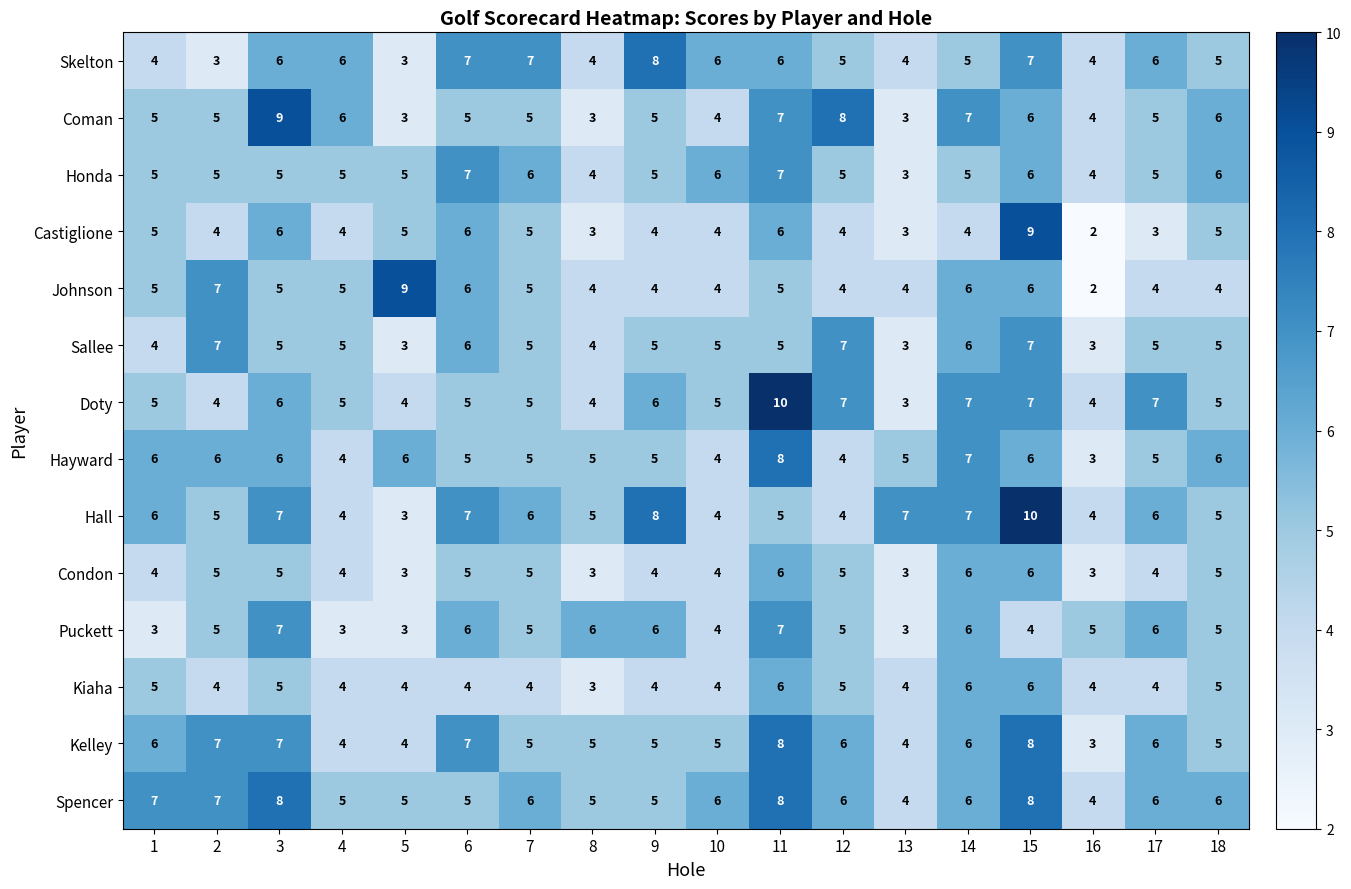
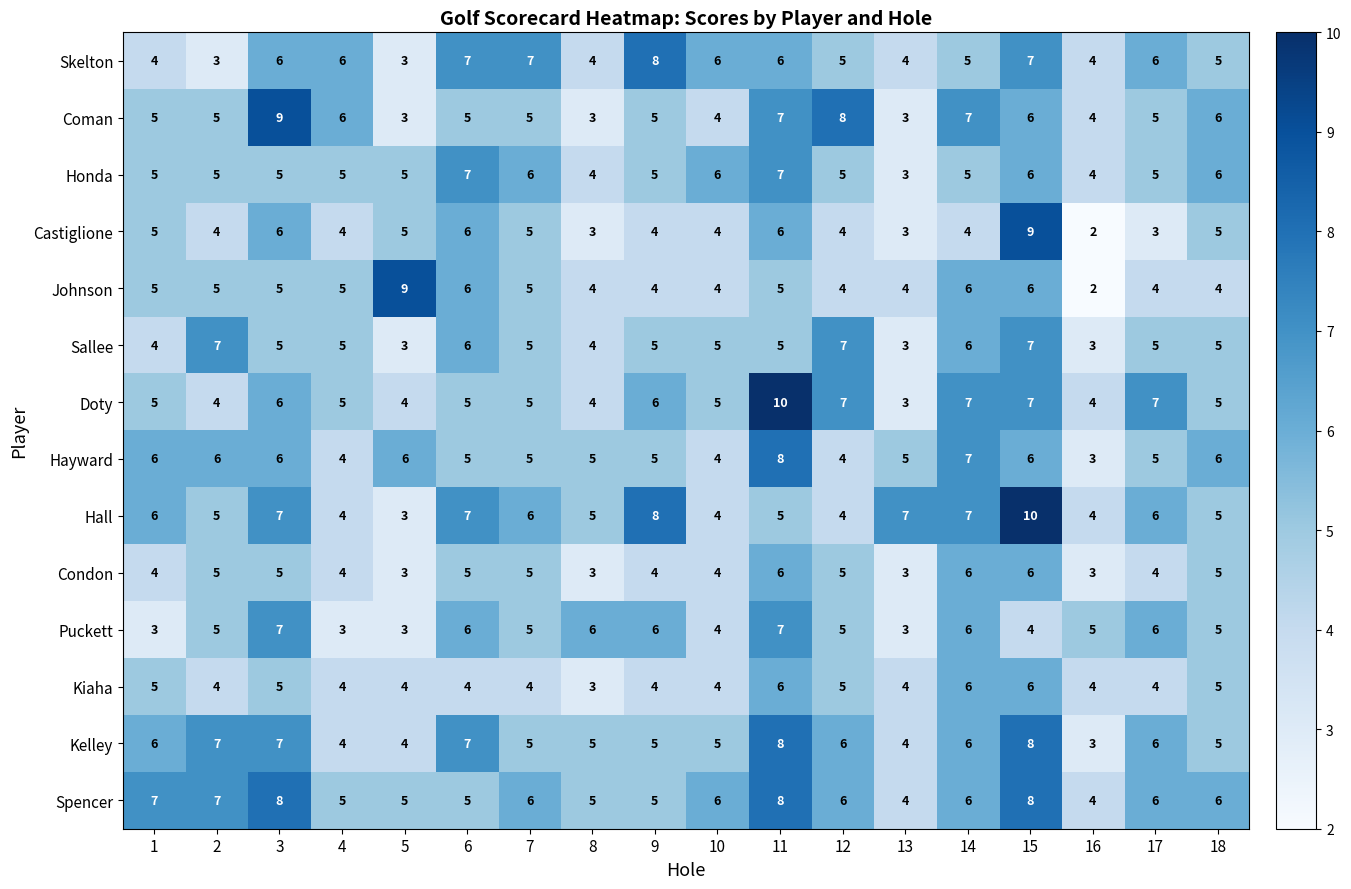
  {
    "Johnson": {
      "1": 5,
-     "2": 7,
+     "2": 5,
      "3": 5,
      "4": 5,
      "5": 9,
      "6": 6,
      "7": 5,
      "8": 4,
      "9": 4,
      "10": 4,
      "11": 5,
      "12": 4,
      "13": 4,
      "14": 6,
      "15": 6,
      "16": 2,
      "17": 4,
      "18": 4
    }
  }
